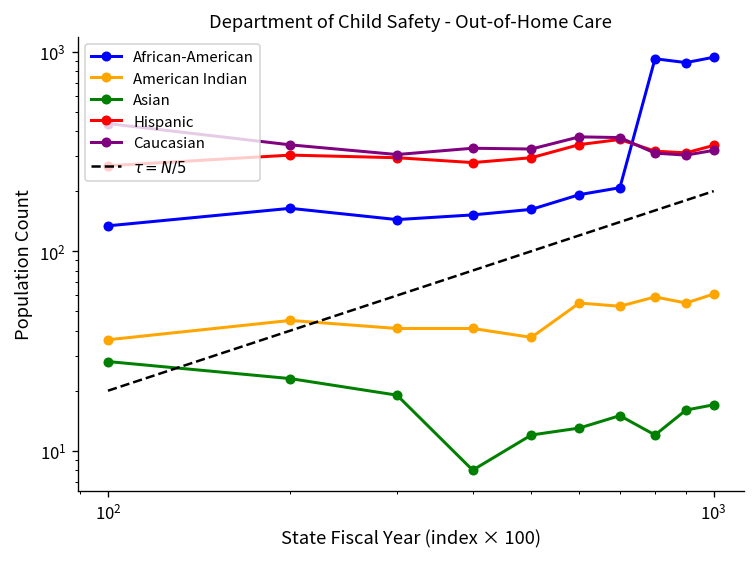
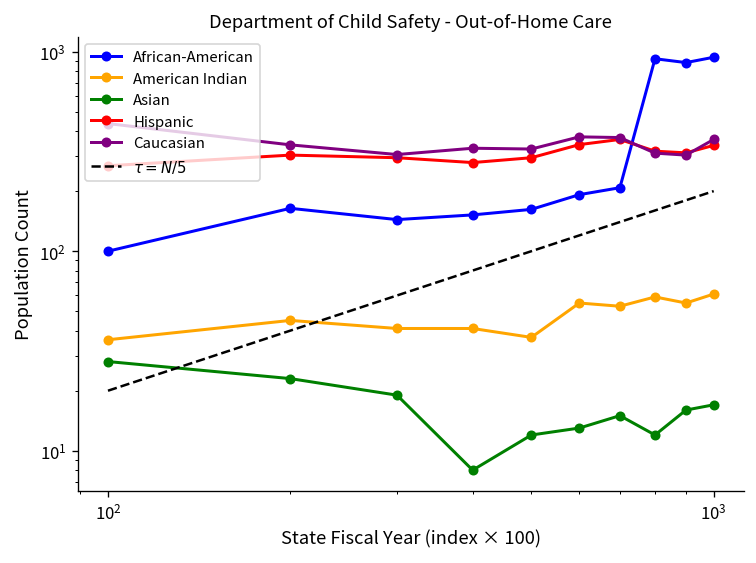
  {
    "African-American": {
-     "10^2": 130,
+     "10^2": 100,
      "10^3": 900
    },
    "American Indian": {
      "10^2": 36,
      "10^3": 61
    },
    "Asian": {
      "10^2": 28,
      "10^3": 17
    },
    "Hispanic": {
      "10^3": 340
    },
    "Caucasian": {
-     "10^3": 320
+     "10^3": 360
    }
  }
